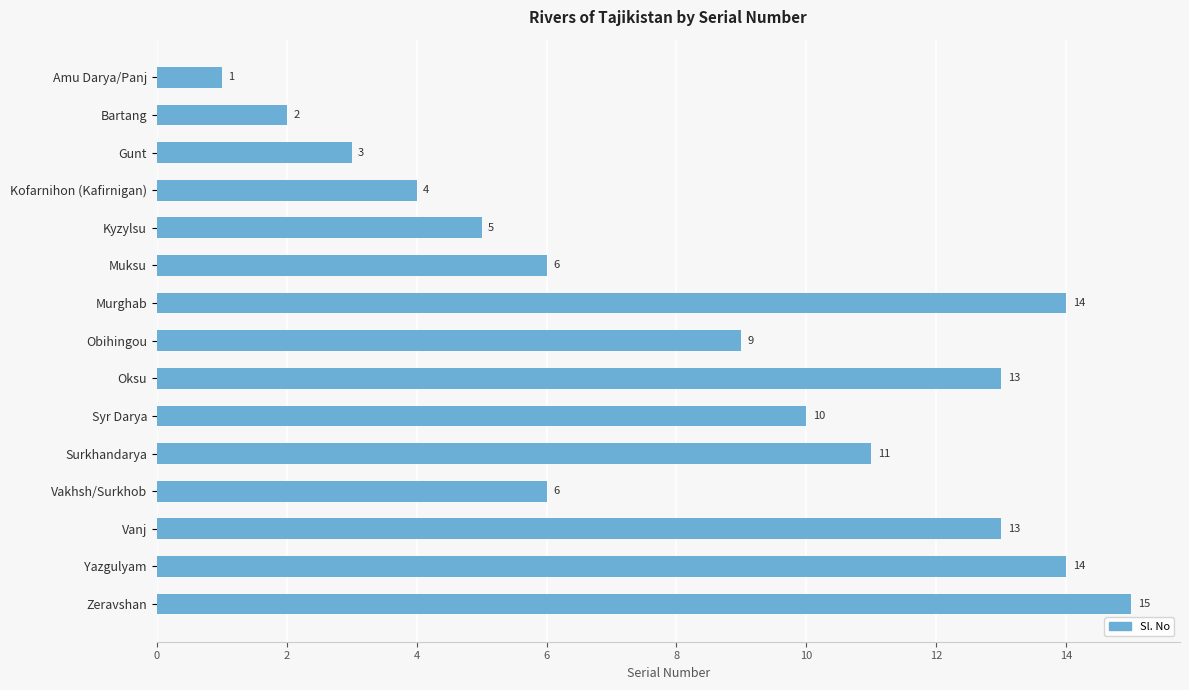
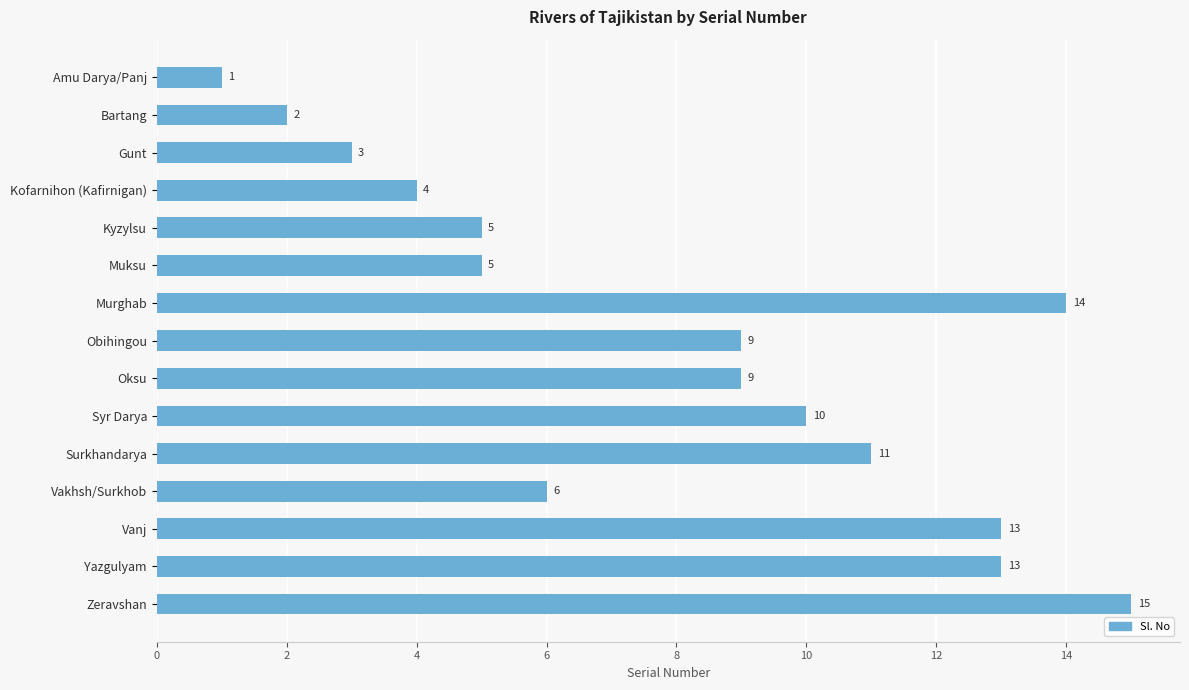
  {
    "Amu Darya/Panj": 1,
    "Bartang": 2,
    "Gunt": 3,
    "Kofarnihon (Kafirnigan)": 4,
    "Kyzylsu": 5,
-   "Muksu": 6,
+   "Muksu": 5,
    "Murghab": 14,
    "Obihingou": 9,
-   "Oksu": 13,
+   "Oksu": 9,
    "Syr Darya": 10,
    "Surkhandarya": 11,
    "Vakhsh/Surkhob": 6,
    "Vanj": 13,
-   "Yazgulyam": 14,
+   "Yazgulyam": 13,
    "Zeravshan": 15
  }
